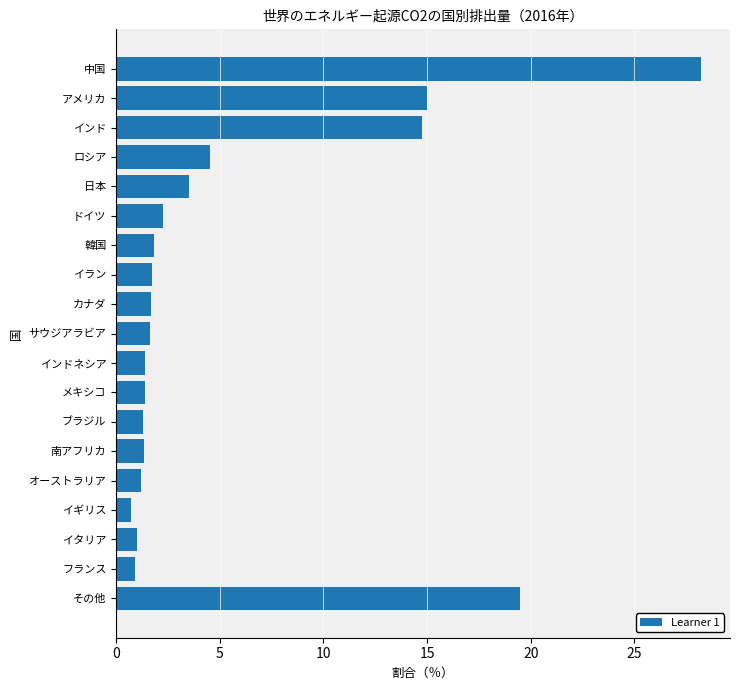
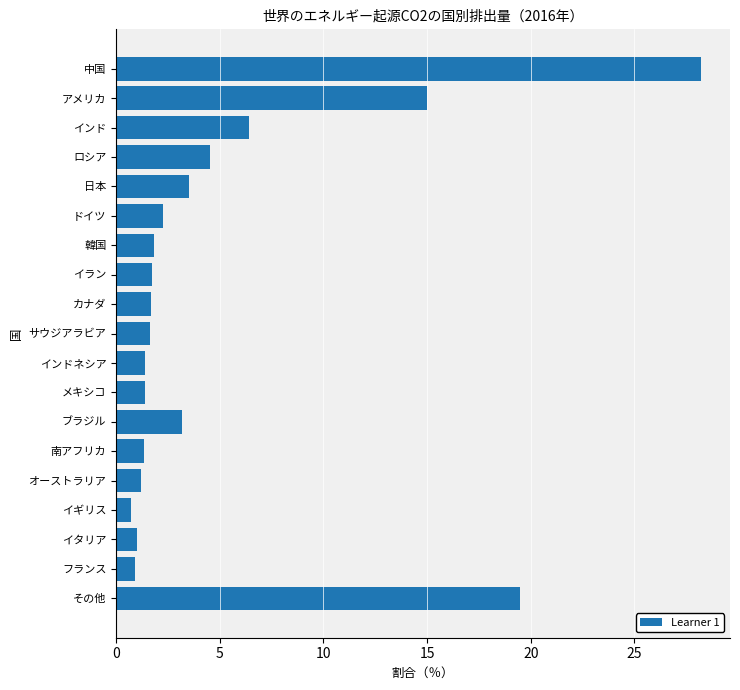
  {
    "中国": 28.2,
    "アメリカ": 15.0,
-   "インド": 14.7,
+   "インド": 6.4,
    "ロシア": 4.5,
    "日本": 3.5,
    "ドイツ": 2.3,
    "韓国": 1.8,
    "イラン": 1.7,
    "カナダ": 1.7,
    "サウジアラビア": 1.6,
    "インドネシア": 1.4,
    "メキシコ": 1.4,
-   "ブラジル": 1.3,
+   "ブラジル": 3.2,
    "南アフリカ": 1.3,
    "オーストラリア": 1.2,
    "イギリス": 0.7,
    "イタリア": 1.0,
    "フランス": 0.9,
    "その他": 19.5
  }
